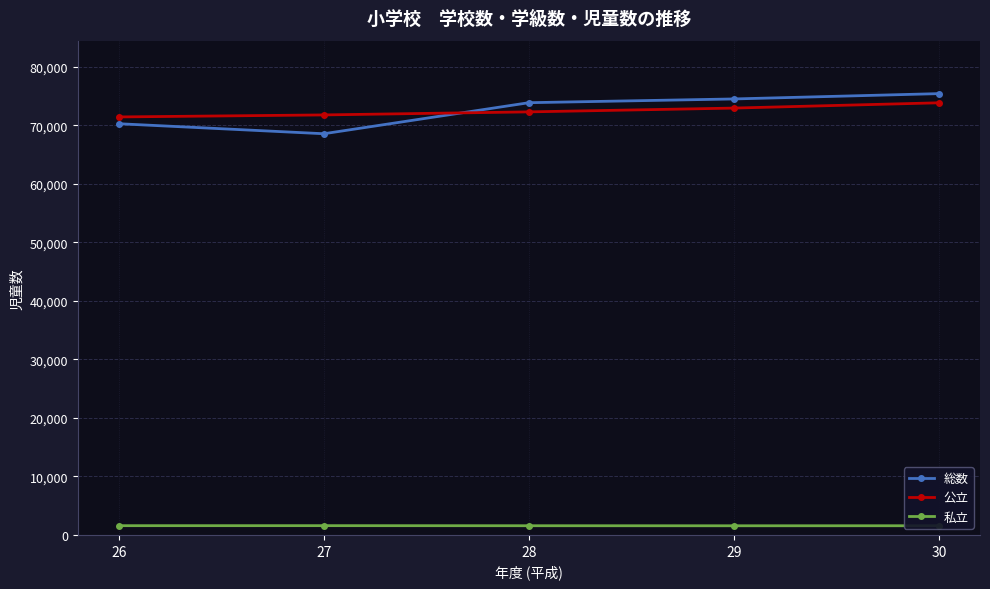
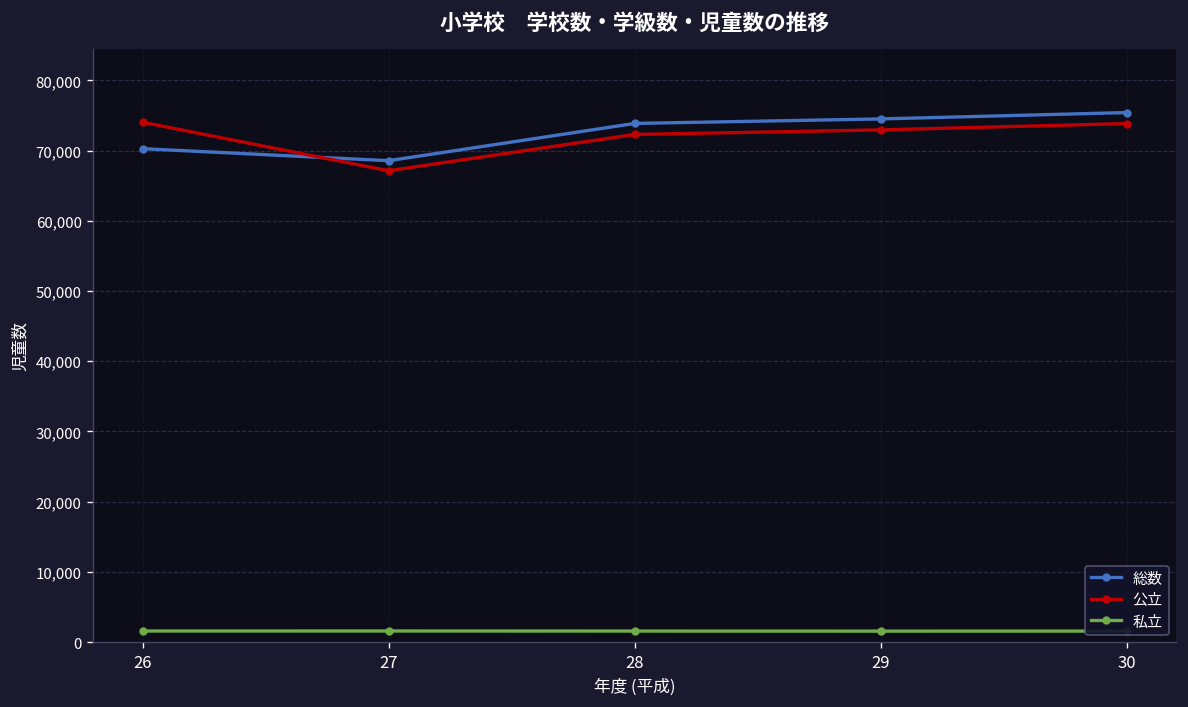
  {
    "総数": {
      "26": "70,000",
      "27": "69,000",
      "28": "74,000",
      "29": "75,000",
      "30": "75,000"
    },
    "公立": {
-     "26": "71,000",
-     "27": "72,000",
+     "26": "74,000",
+     "27": "67,000",
      "28": "72,000",
      "29": "73,000",
      "30": "74,000"
    },
    "私立": {
      "26": "2,000",
      "27": "2,000",
      "28": "2,000",
      "29": "2,000"
    }
  }
